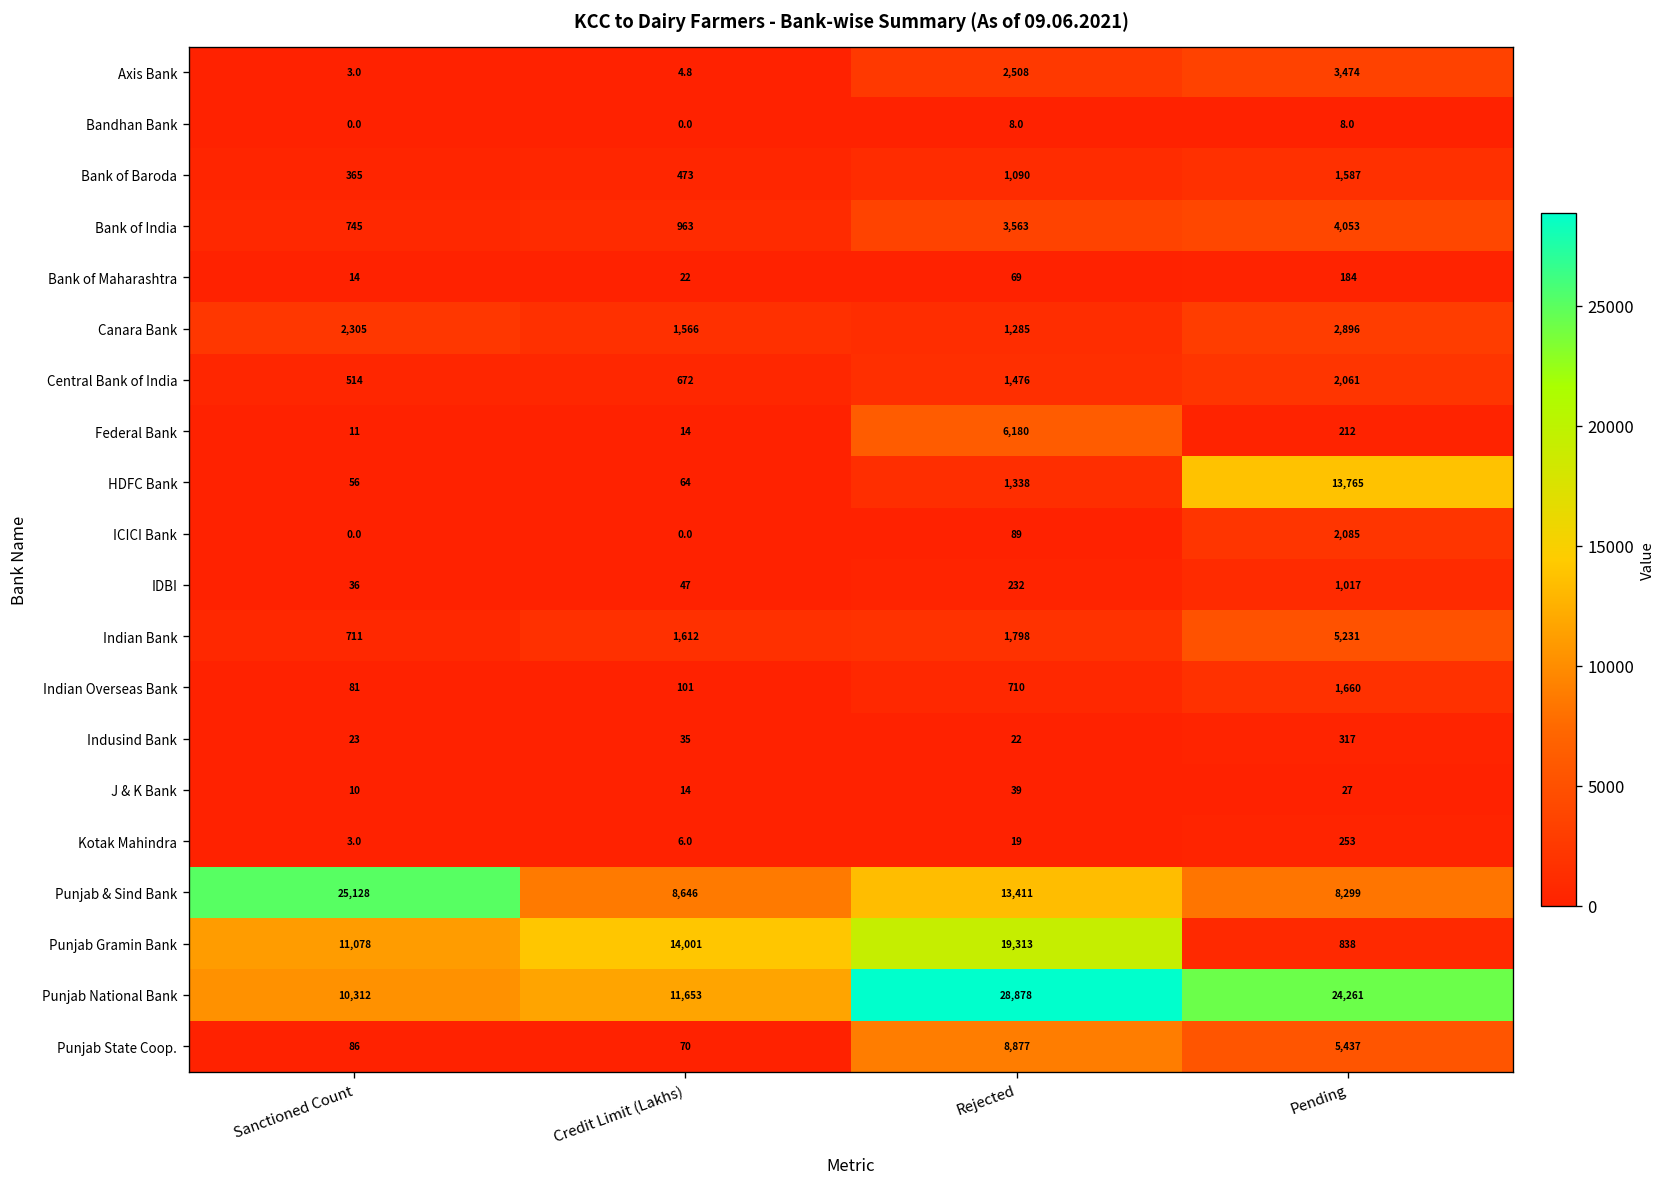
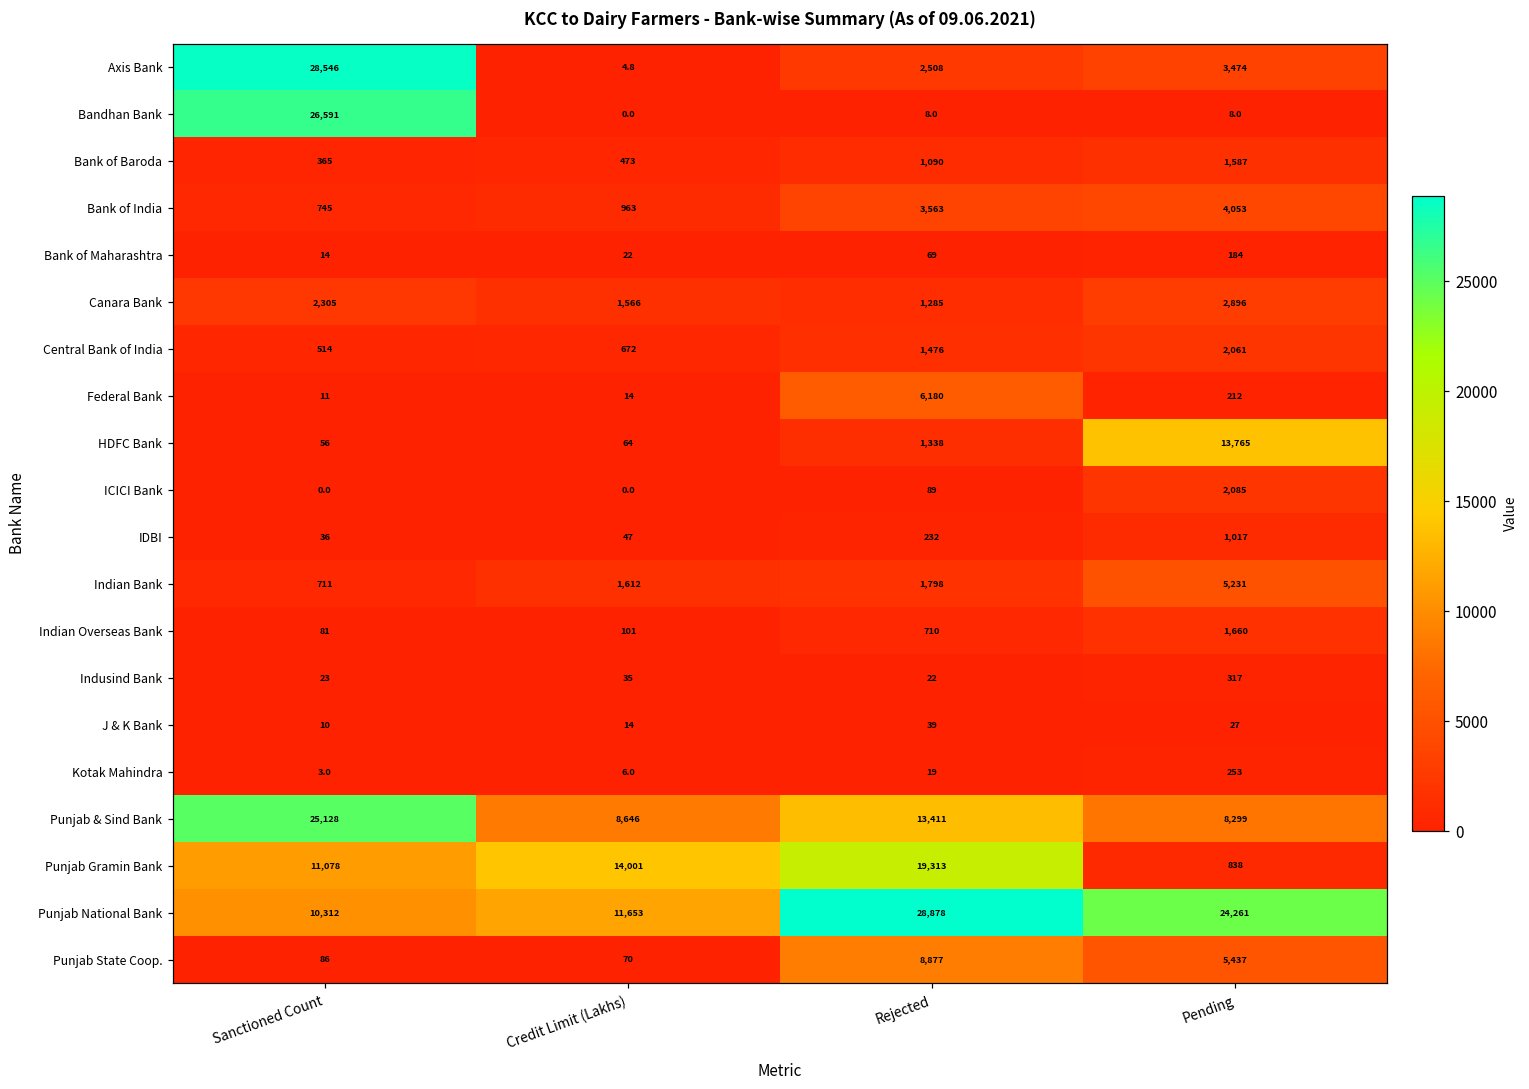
  {
    "Axis Bank": {
-     "Sanctioned Count": "3.0",
+     "Sanctioned Count": "28,546",
      "Credit Limit (Lakhs)": "4.8",
      "Rejected": "2,508",
      "Pending": "3,474"
    },
    "Bandhan Bank": {
-     "Sanctioned Count": "0.0",
+     "Sanctioned Count": "26,591",
      "Credit Limit (Lakhs)": "0.0",
      "Rejected": "8.0",
      "Pending": "8.0"
    },
    "Bank of Baroda": {
      "Sanctioned Count": "365",
      "Credit Limit (Lakhs)": "473",
      "Rejected": "1,090",
      "Pending": "1,587"
    },
    "Bank of India": {
      "Sanctioned Count": "745",
      "Credit Limit (Lakhs)": "963",
      "Rejected": "3,563",
      "Pending": "4,053"
    },
    "Bank of Maharashtra": {
      "Sanctioned Count": "14",
      "Credit Limit (Lakhs)": "22",
      "Rejected": "69",
      "Pending": "184"
    },
    "Canara Bank": {
      "Sanctioned Count": "2,305",
      "Credit Limit (Lakhs)": "1,566",
      "Rejected": "1,285",
      "Pending": "2,896"
    },
    "Central Bank of India": {
      "Sanctioned Count": "514",
      "Credit Limit (Lakhs)": "672",
      "Rejected": "1,476",
      "Pending": "2,061"
    },
    "Federal Bank": {
      "Sanctioned Count": "11",
      "Credit Limit (Lakhs)": "14",
      "Rejected": "6,180",
      "Pending": "212"
    },
    "HDFC Bank": {
      "Sanctioned Count": "56",
      "Credit Limit (Lakhs)": "64",
      "Rejected": "1,338",
      "Pending": "13,765"
    },
    "ICICI Bank": {
      "Sanctioned Count": "0.0",
      "Credit Limit (Lakhs)": "0.0",
      "Rejected": "89",
      "Pending": "2,085"
    },
    "IDBI": {
      "Sanctioned Count": "36",
      "Credit Limit (Lakhs)": "47",
      "Rejected": "232",
      "Pending": "1,017"
    },
    "Indian Bank": {
      "Sanctioned Count": "711",
      "Credit Limit (Lakhs)": "1,612",
      "Rejected": "1,798",
      "Pending": "5,231"
    },
    "Indian Overseas Bank": {
      "Sanctioned Count": "81",
      "Credit Limit (Lakhs)": "101",
      "Rejected": "710",
      "Pending": "1,660"
    },
    "Indusind Bank": {
      "Sanctioned Count": "23",
      "Credit Limit (Lakhs)": "35",
      "Rejected": "22",
      "Pending": "317"
    },
    "J & K Bank": {
      "Sanctioned Count": "10",
      "Credit Limit (Lakhs)": "14",
      "Rejected": "39",
      "Pending": "27"
    },
    "Kotak Mahindra": {
      "Sanctioned Count": "3.0",
      "Credit Limit (Lakhs)": "6.0",
      "Rejected": "19",
      "Pending": "253"
    },
    "Punjab & Sind Bank": {
      "Sanctioned Count": "25,128",
      "Credit Limit (Lakhs)": "8,646",
      "Rejected": "13,411",
      "Pending": "8,299"
    },
    "Punjab Gramin Bank": {
      "Sanctioned Count": "11,078",
      "Credit Limit (Lakhs)": "14,001",
      "Rejected": "19,313",
      "Pending": "838"
    },
    "Punjab National Bank": {
      "Sanctioned Count": "10,312",
      "Credit Limit (Lakhs)": "11,653",
      "Rejected": "28,878",
      "Pending": "24,261"
    },
    "Punjab State Coop.": {
      "Sanctioned Count": "86",
      "Credit Limit (Lakhs)": "70",
      "Rejected": "8,877",
      "Pending": "5,437"
    }
  }
